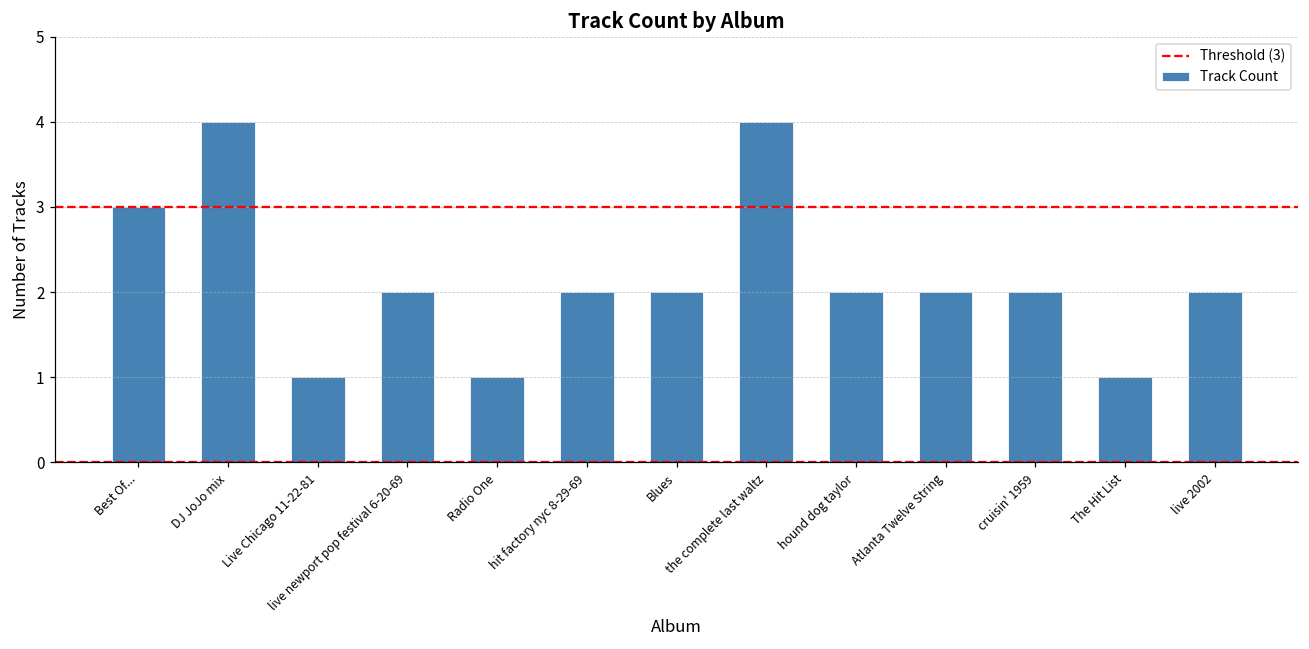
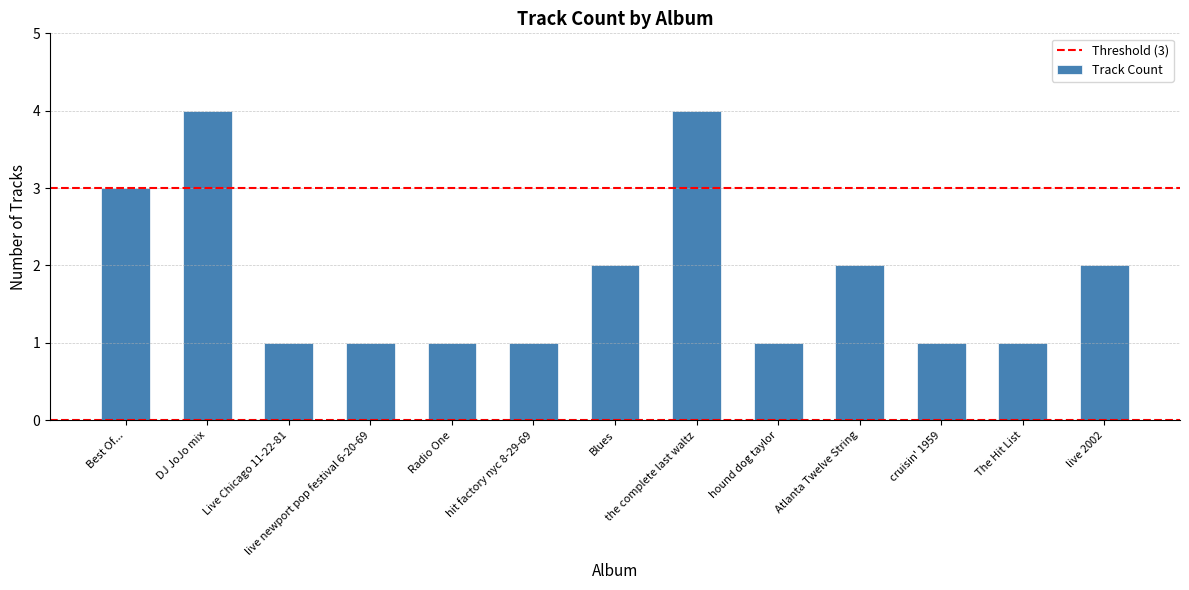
  {
    "Best Of...": 3,
    "DJ JoJo mix": 4,
    "Live Chicago 11-22-81": 1,
-   "live newport pop festival 6-20-69": 2,
+   "live newport pop festival 6-20-69": 1,
    "Radio One": 1,
-   "hit factory nyc 8-29-69": 2,
+   "hit factory nyc 8-29-69": 1,
    "Blues": 2,
    "the complete last waltz": 4,
-   "hound dog taylor": 2,
+   "hound dog taylor": 1,
    "Atlanta Twelve String": 2,
-   "cruisin' 1959": 2,
+   "cruisin' 1959": 1,
    "The Hit List": 1,
    "live 2002": 2
  }
